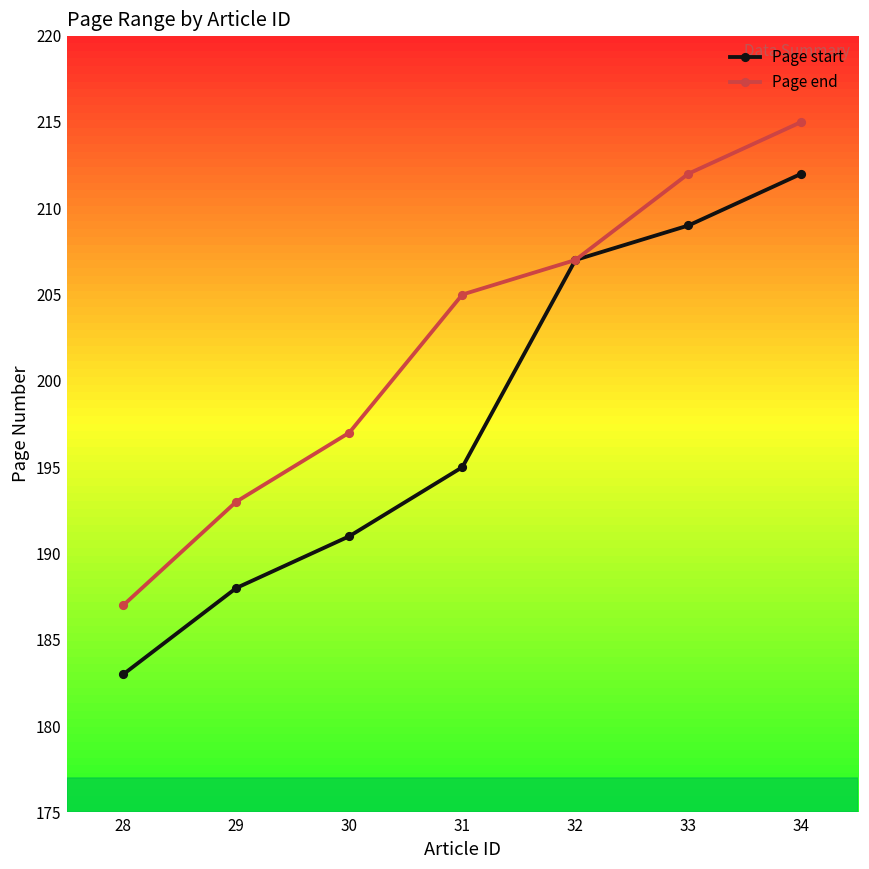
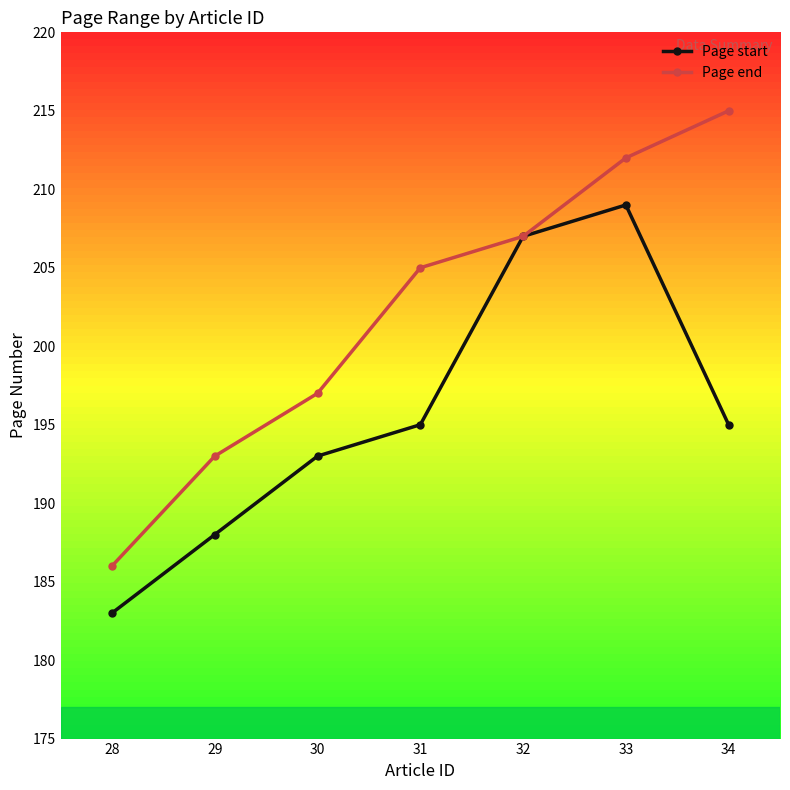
  {
    "Page start": {
      "28": 183,
      "29": 188,
-     "30": 191,
+     "30": 193,
      "31": 195,
      "33": 209,
-     "34": 212
+     "34": 195
    },
    "Page end": {
-     "28": 187,
+     "28": 186,
      "29": 193,
      "30": 197,
      "31": 205,
      "33": 212,
      "34": 215
    }
  }
